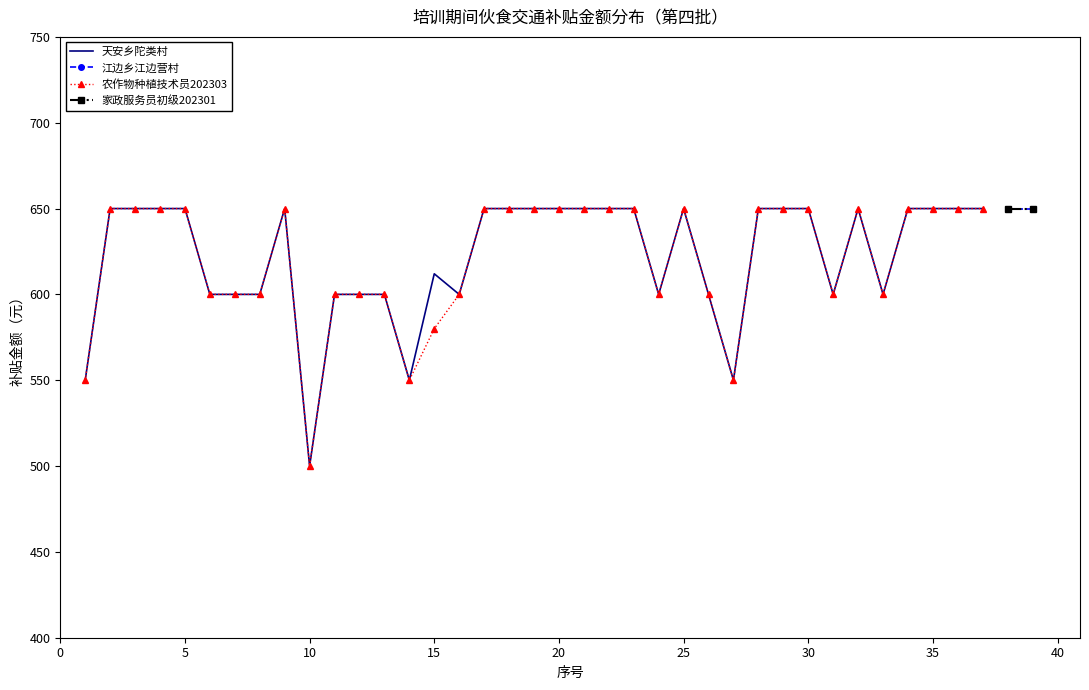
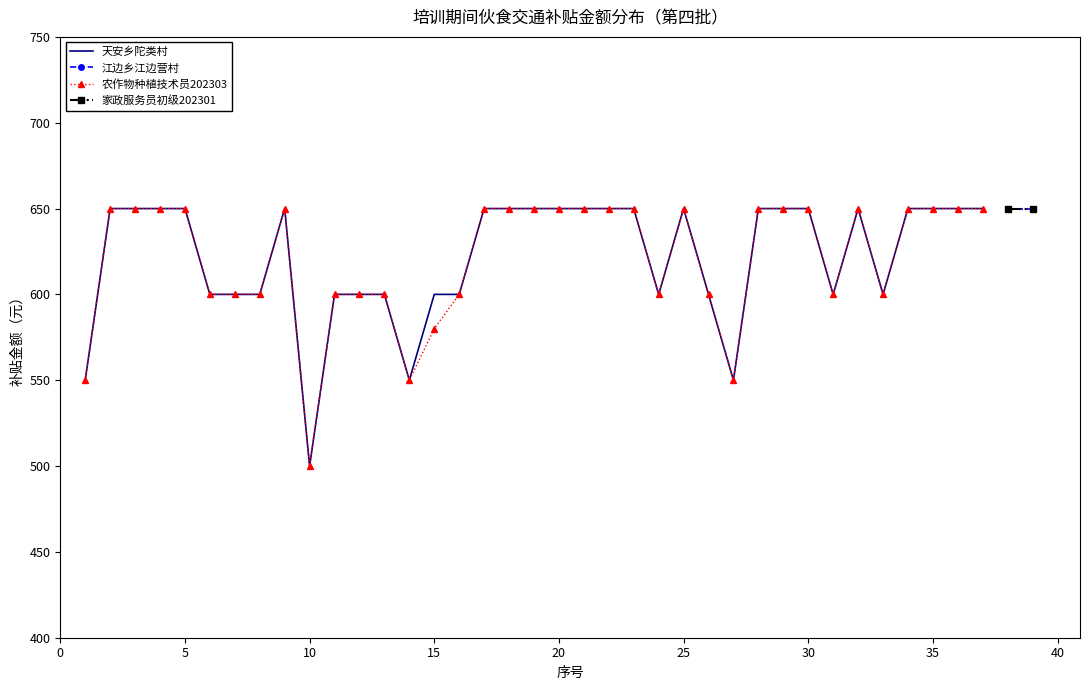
  {
    "天安乡陀类村": {
-     "15": 612
+     "15": 600
    },
    "农作物种植技术员202303": {
      "15": 580
    }
  }
